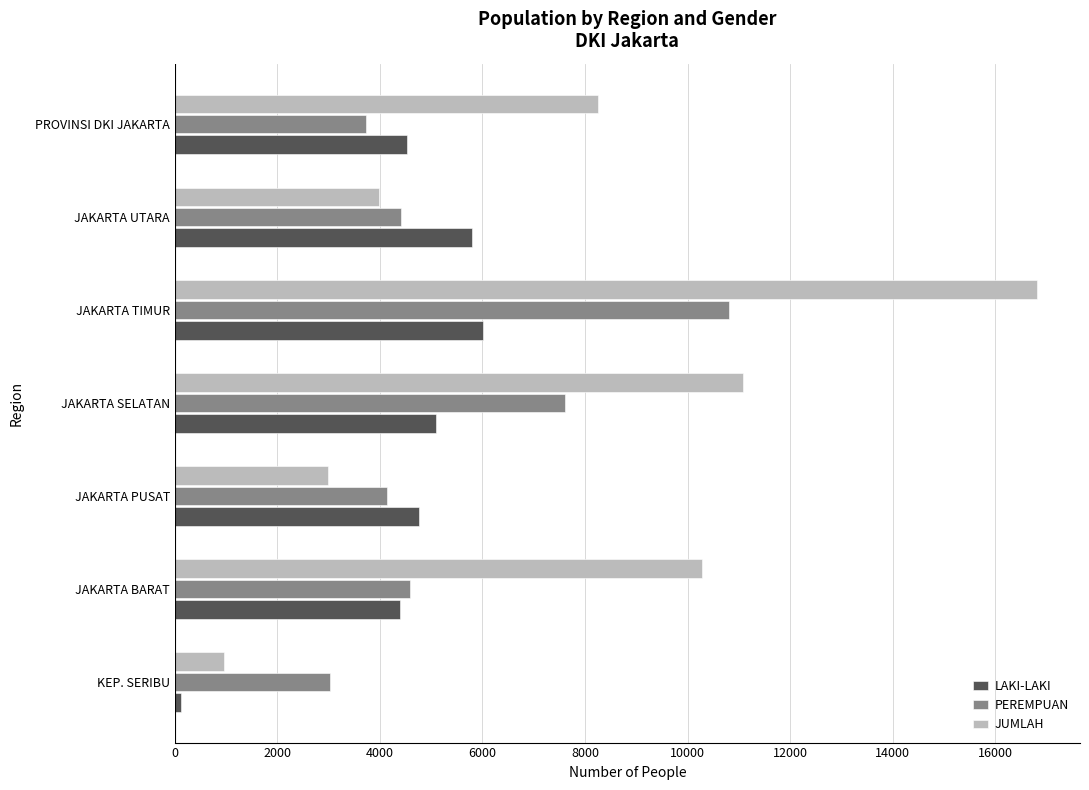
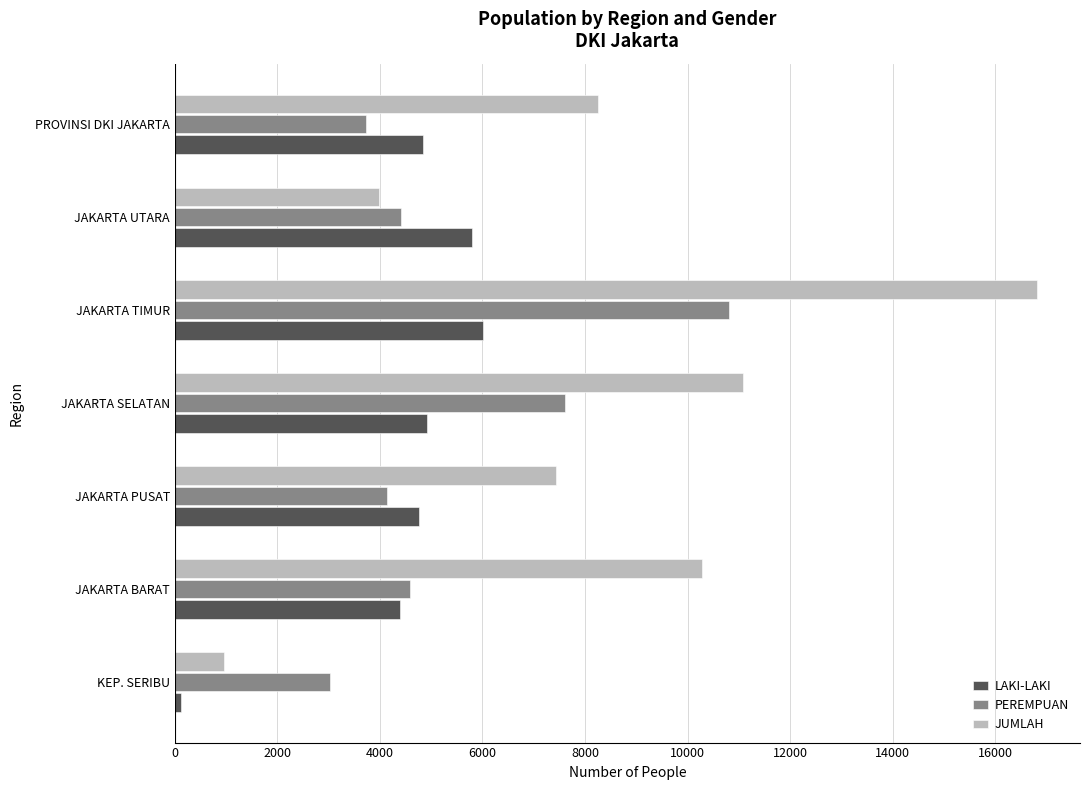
  {
    "LAKI-LAKI": {
-     "PROVINSI DKI JAKARTA": 4500,
+     "PROVINSI DKI JAKARTA": 4800,
      "JAKARTA UTARA": 5800,
      "JAKARTA TIMUR": 6000,
-     "JAKARTA SELATAN": 5100,
+     "JAKARTA SELATAN": 4900,
      "JAKARTA PUSAT": 4800,
      "JAKARTA BARAT": 4400,
      "KEP. SERIBU": 100
    },
    "PEREMPUAN": {
      "PROVINSI DKI JAKARTA": 3700,
      "JAKARTA UTARA": 4400,
      "JAKARTA TIMUR": 10800,
      "JAKARTA SELATAN": 7600,
      "JAKARTA PUSAT": 4100,
      "JAKARTA BARAT": 4600,
      "KEP. SERIBU": 3000
    },
    "JUMLAH": {
      "PROVINSI DKI JAKARTA": 8300,
      "JAKARTA UTARA": 4000,
      "JAKARTA TIMUR": 16800,
      "JAKARTA SELATAN": 11100,
-     "JAKARTA PUSAT": 3000,
+     "JAKARTA PUSAT": 7400,
      "JAKARTA BARAT": 10300,
      "KEP. SERIBU": 1000
    }
  }
